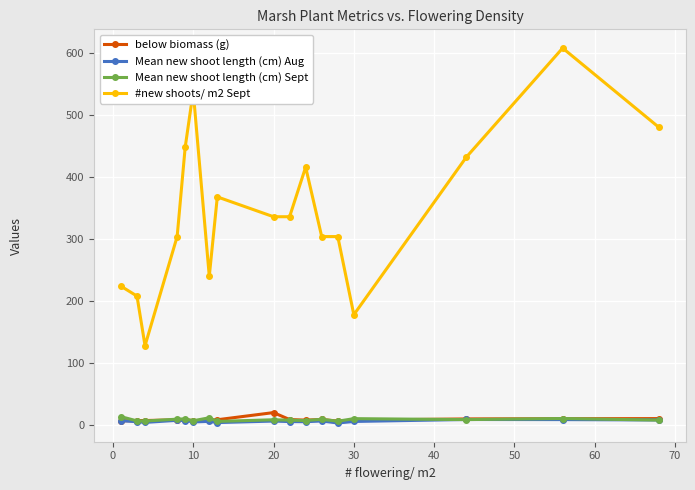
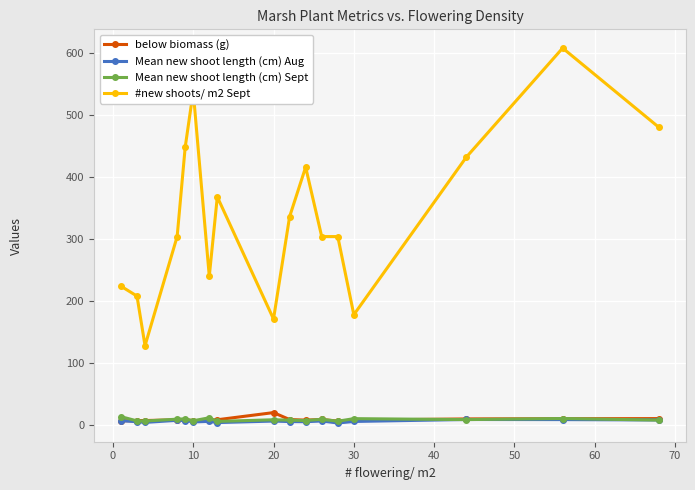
  {
    "below biomass (g)": {
      "20": 20
    },
    "#new shoots/ m2 Sept": {
-     "20": 340,
+     "20": 170,
      "30": 180
    }
  }
